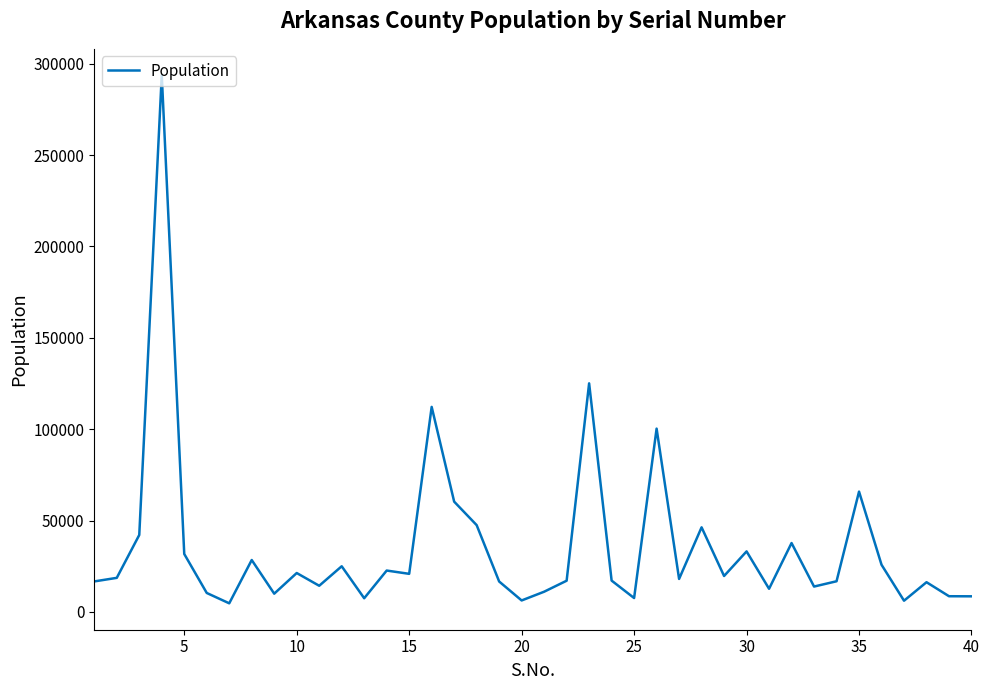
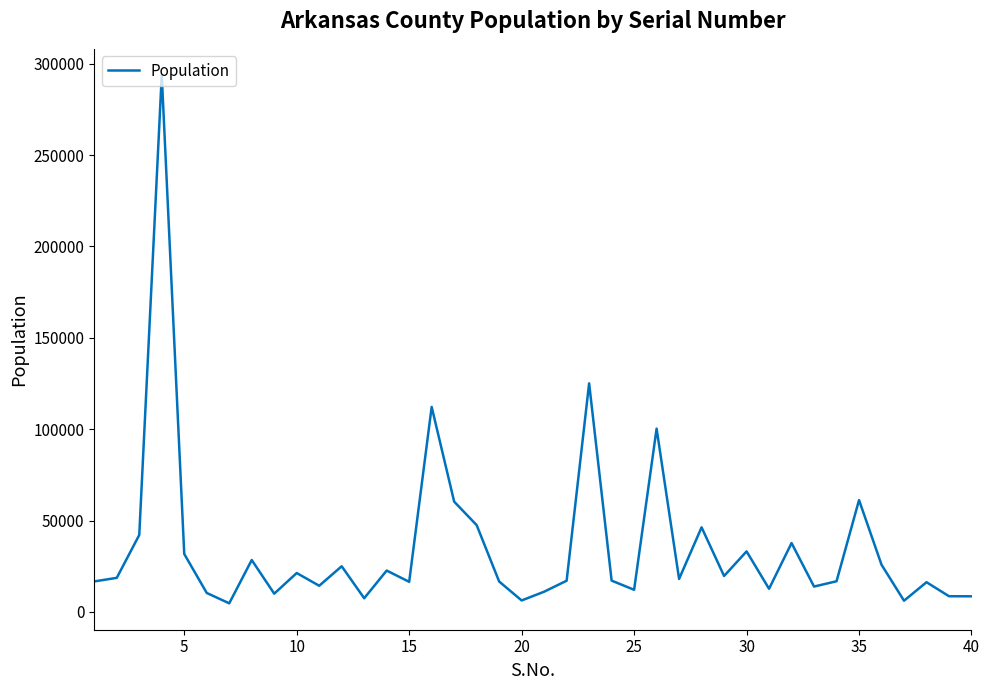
  {
    "5": 32000,
    "10": 21000,
-   "15": 21000,
+   "15": 16000,
    "20": 6000,
-   "25": 8000,
+   "25": 12000,
    "30": 33000,
-   "35": 66000,
+   "35": 61000,
    "40": 9000
  }
